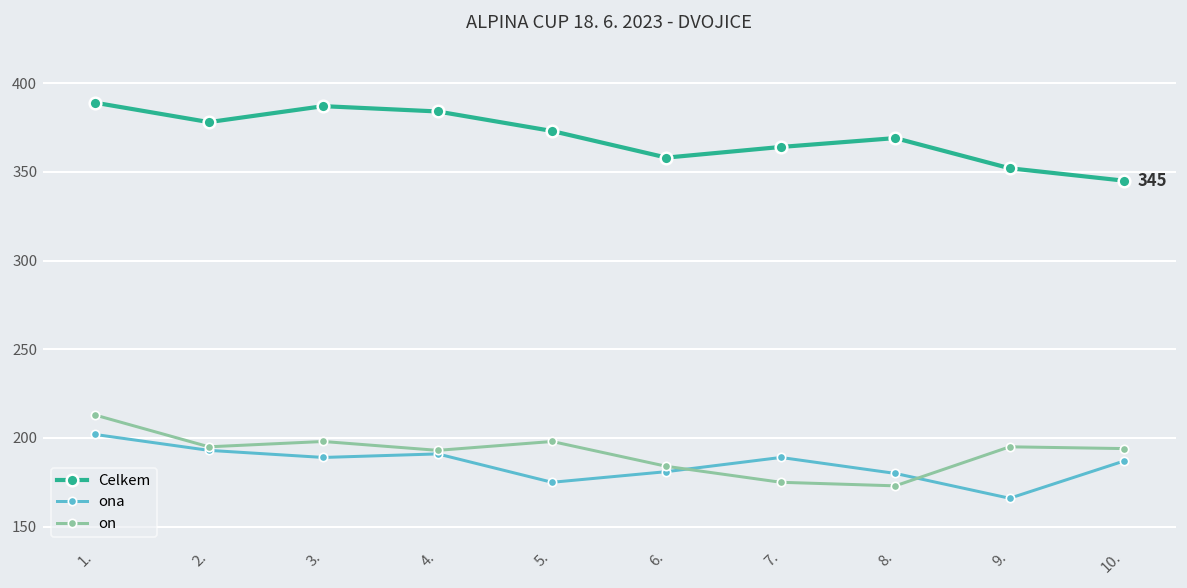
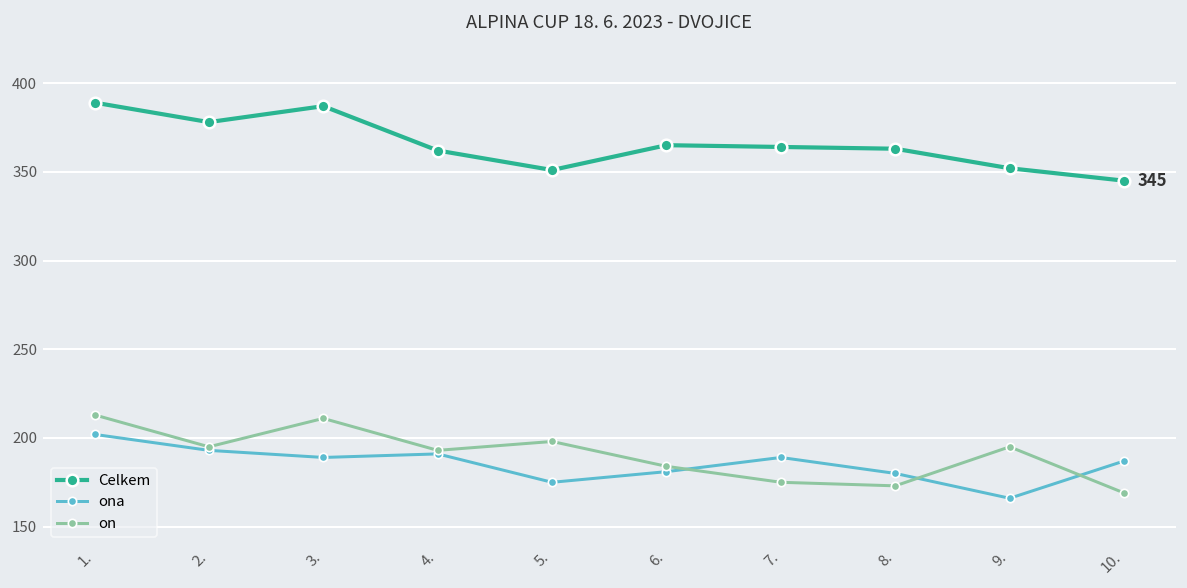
  {
    "Celkem": {
      "1.": 389,
      "2.": 378,
      "3.": 387,
-     "4.": 384,
-     "5.": 373,
-     "6.": 358,
+     "4.": 362,
+     "5.": 351,
+     "6.": 365,
      "7.": 364,
-     "8.": 369,
+     "8.": 363,
      "9.": 352
    },
    "ona": {
      "1.": 202,
      "2.": 193,
      "3.": 189,
      "4.": 191,
      "5.": 175,
      "6.": 181,
      "7.": 189,
      "8.": 180,
      "9.": 166,
      "10.": 187
    },
    "on": {
      "1.": 213,
      "2.": 195,
-     "3.": 198,
+     "3.": 211,
      "4.": 193,
      "5.": 198,
      "6.": 184,
      "7.": 175,
      "8.": 173,
      "9.": 195,
-     "10.": 194
+     "10.": 169
    }
  }
